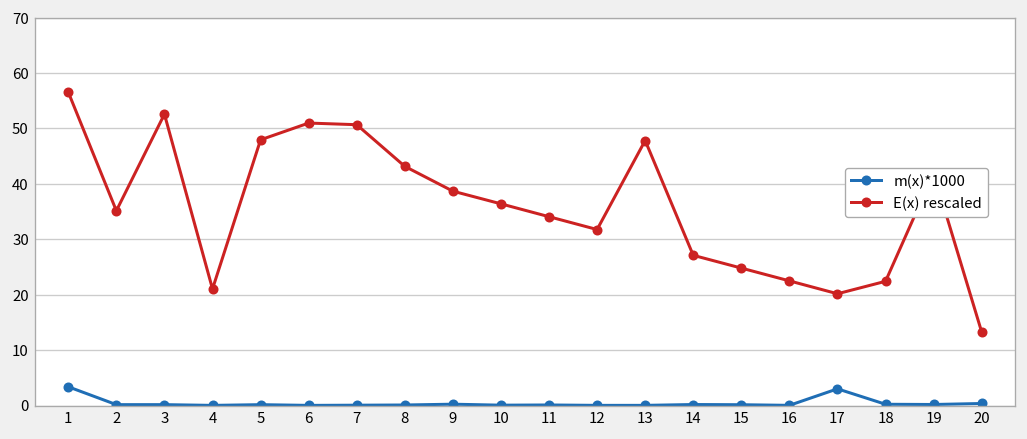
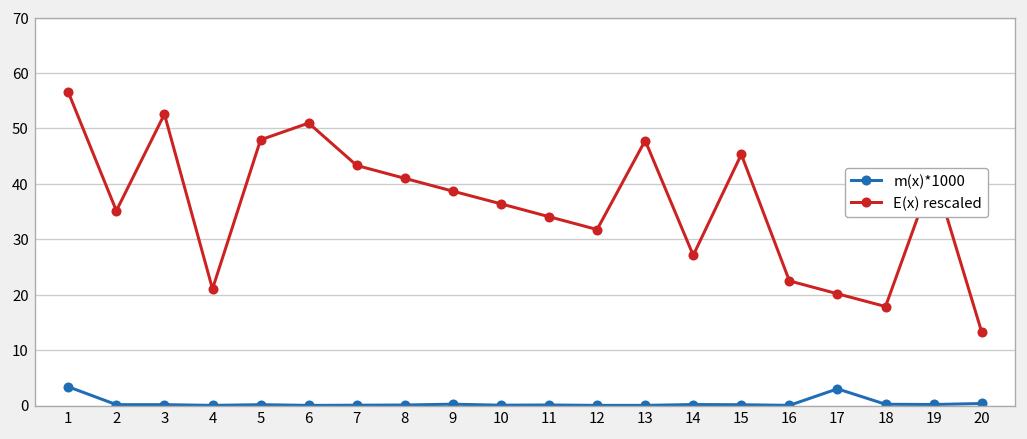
  {
    "m(x)*1000": {
      "1": 3,
      "2": 0,
      "3": 0,
      "4": 0,
      "5": 0,
      "6": 0,
      "7": 0,
      "8": 0,
      "9": 0,
      "10": 0,
      "11": 0,
      "12": 0,
      "13": 0,
      "14": 0,
      "15": 0,
      "16": 0,
      "17": 3,
      "18": 0,
      "19": 0,
      "20": 0
    },
    "E(x) rescaled": {
      "1": 57,
      "2": 35,
      "3": 53,
      "4": 21,
      "5": 48,
      "6": 51,
-     "7": 51,
-     "8": 43,
+     "7": 43,
+     "8": 41,
      "9": 39,
      "10": 36,
      "11": 34,
      "12": 32,
      "13": 48,
      "14": 27,
-     "15": 25,
+     "15": 45,
      "16": 23,
      "17": 20,
-     "18": 22,
+     "18": 18,
      "20": 13
    }
  }
